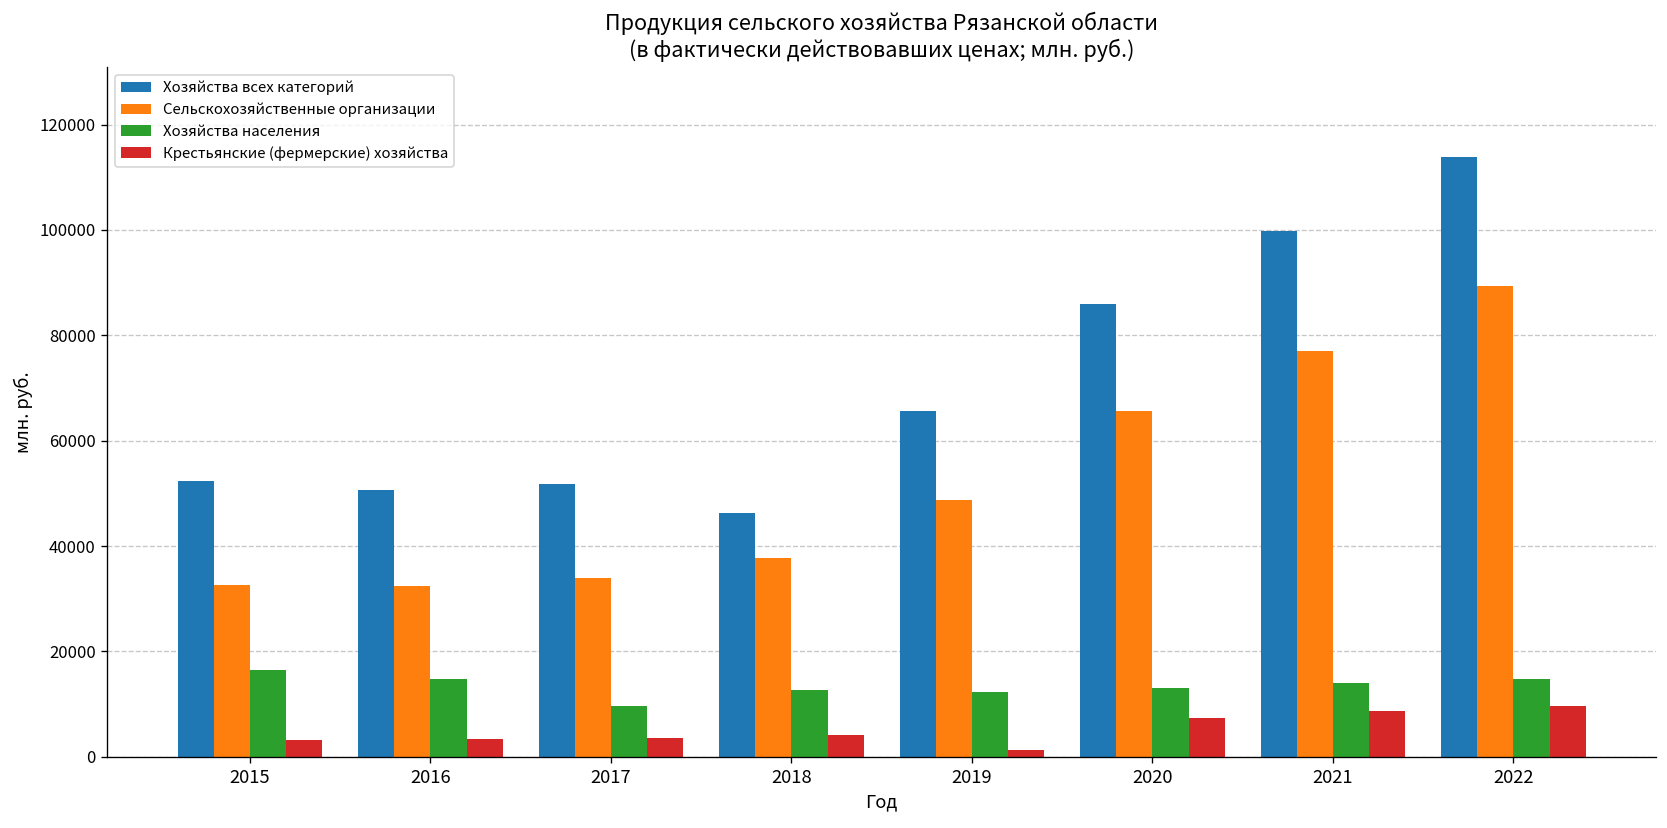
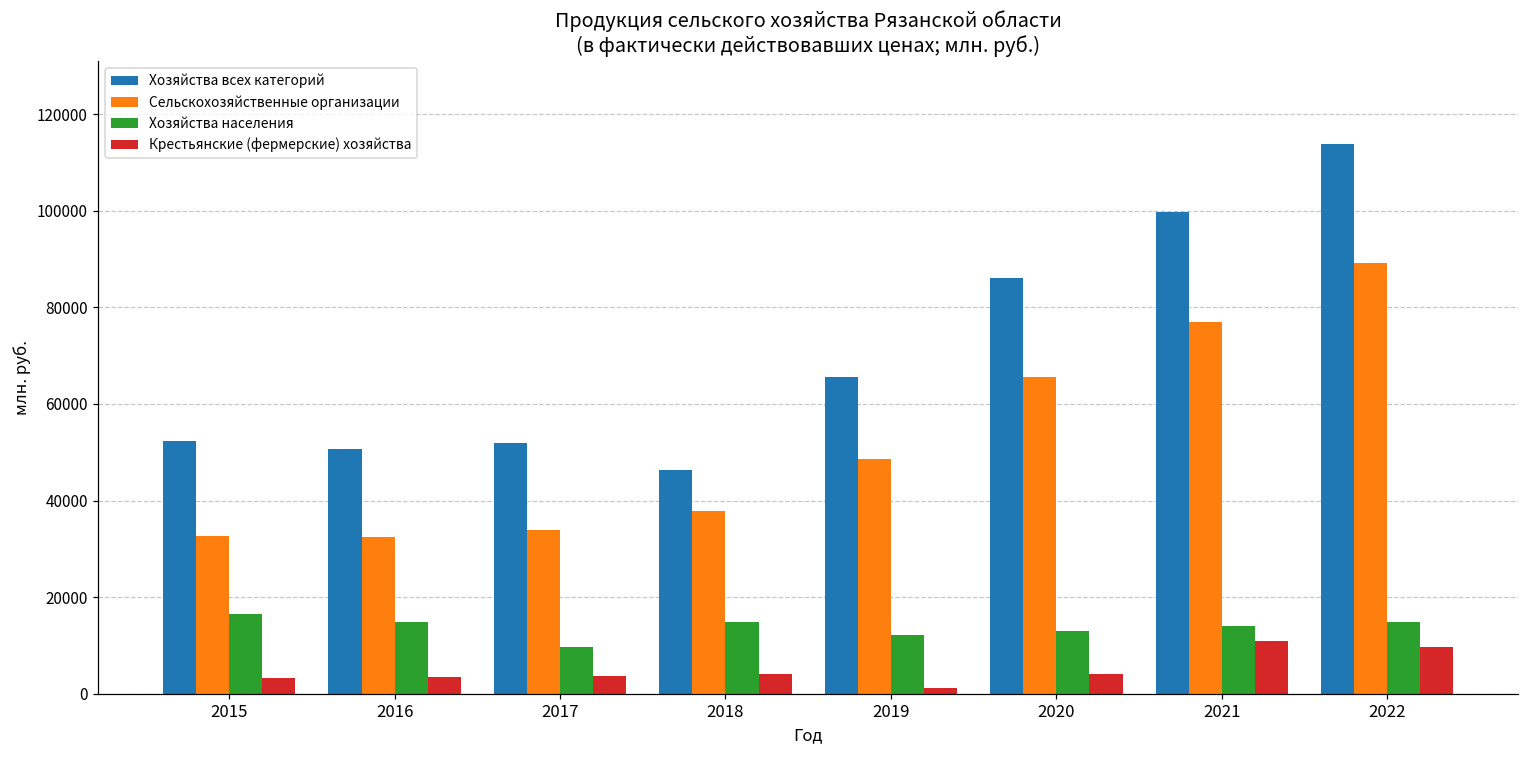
  {
    "Хозяйства всех категорий": {
      "2015": 52000,
      "2016": 51000,
      "2017": 52000,
      "2018": 46000,
      "2019": 66000,
      "2020": 86000,
      "2021": 100000,
      "2022": 114000
    },
    "Сельскохозяйственные организации": {
      "2015": 33000,
      "2016": 32000,
      "2017": 34000,
      "2018": 38000,
      "2019": 49000,
      "2020": 66000,
      "2021": 77000,
      "2022": 89000
    },
    "Хозяйства населения": {
      "2015": 17000,
      "2016": 15000,
      "2017": 10000,
-     "2018": 13000,
+     "2018": 15000,
      "2019": 12000,
      "2020": 13000,
      "2021": 14000,
      "2022": 15000
    },
    "Крестьянские (фермерские) хозяйства": {
      "2015": 3000,
      "2016": 3000,
      "2017": 4000,
      "2018": 4000,
      "2019": 1000,
-     "2020": 7000,
-     "2021": 9000,
+     "2020": 4000,
+     "2021": 11000,
      "2022": 10000
    }
  }
